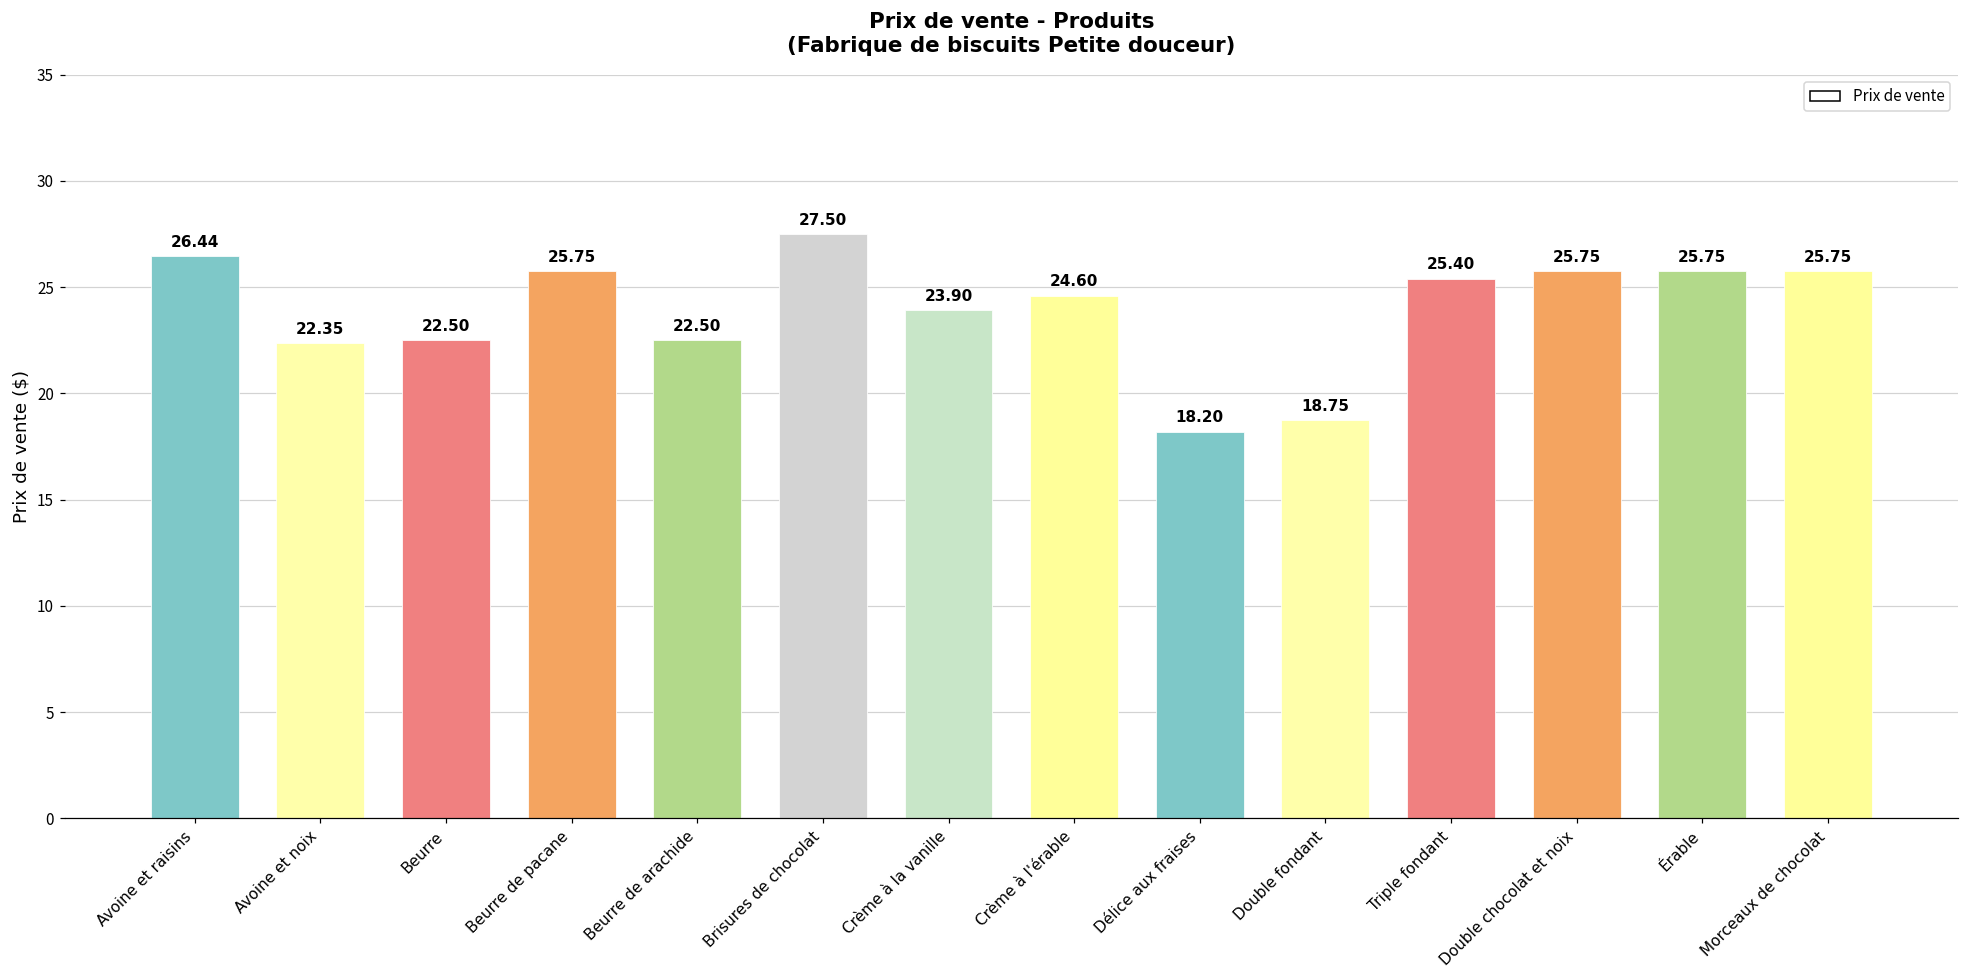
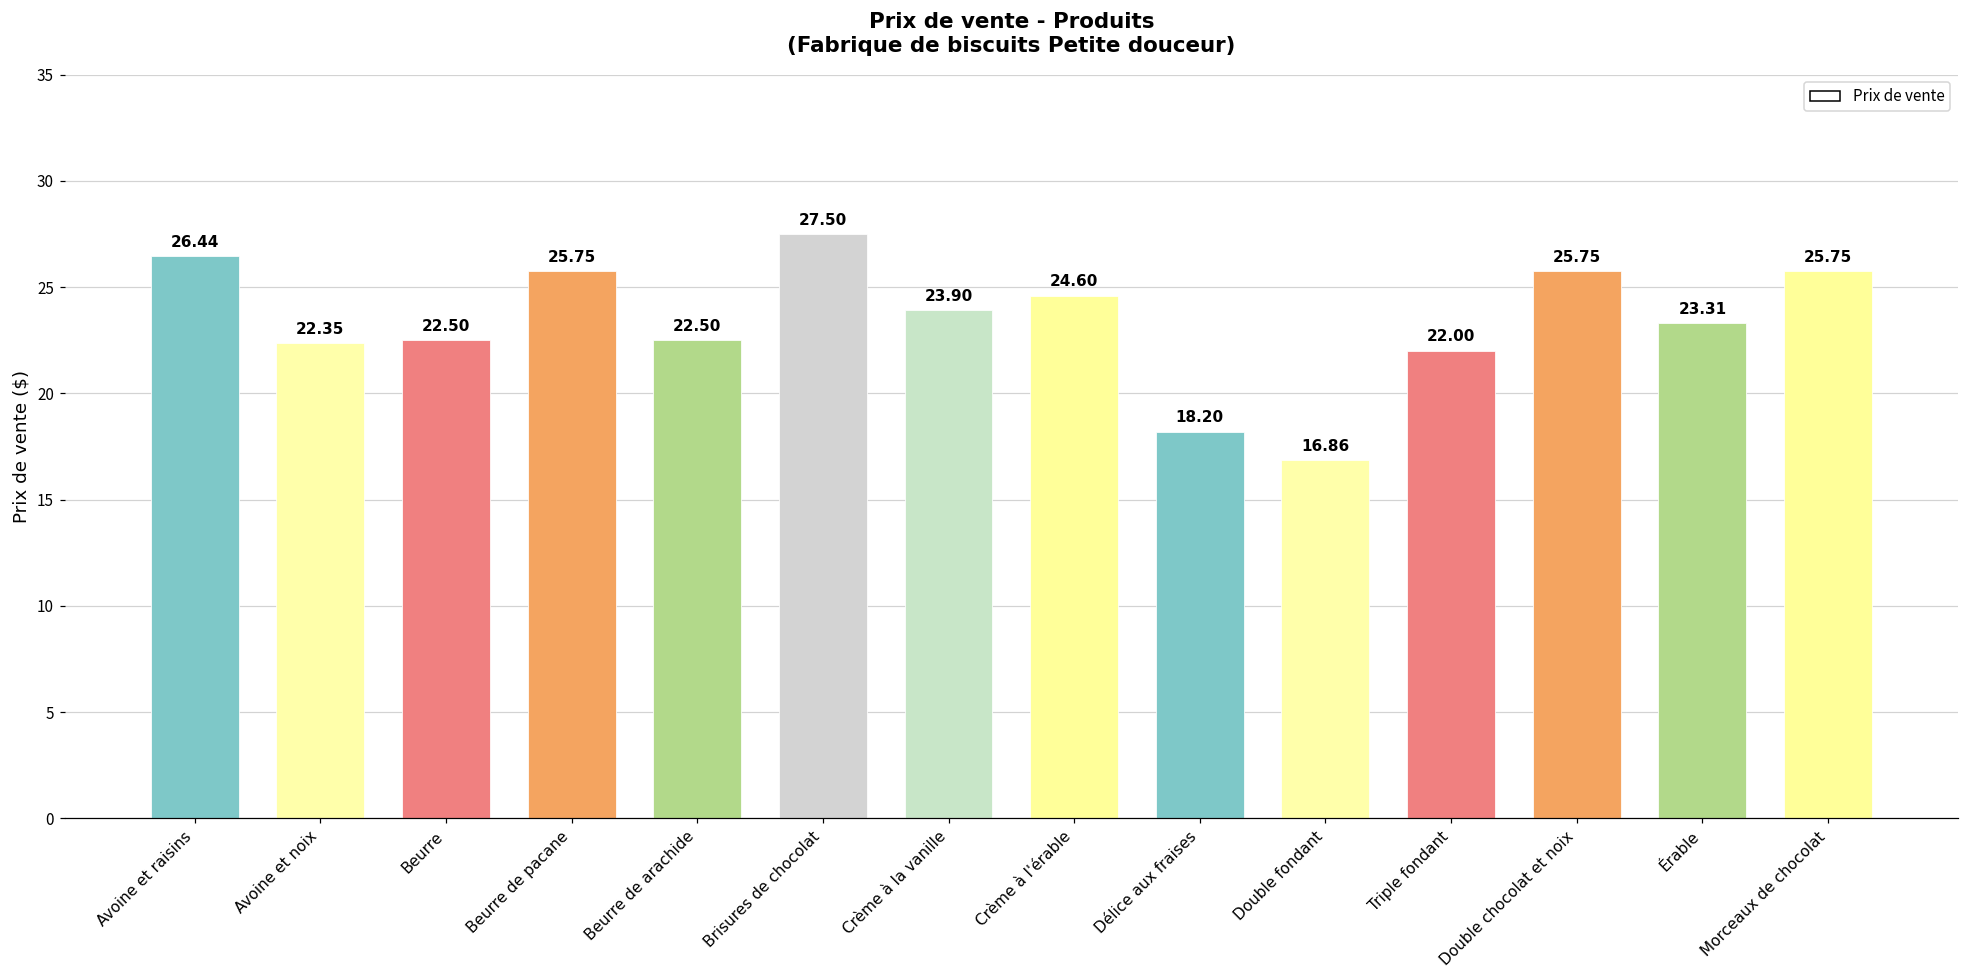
  {
    "Avoine et raisins": 26.44,
    "Avoine et noix": 22.35,
    "Beurre": 22.50,
    "Beurre de pacane": 25.75,
    "Beurre de arachide": 22.50,
    "Brisures de chocolat": 27.50,
    "Crème à la vanille": 23.90,
    "Crème à l'érable": 24.60,
    "Délice aux fraises": 18.20,
-   "Double fondant": 18.75,
-   "Triple fondant": 25.40,
+   "Double fondant": 16.86,
+   "Triple fondant": 22.00,
    "Double chocolat et noix": 25.75,
-   "Érable": 25.75,
+   "Érable": 23.31,
    "Morceaux de chocolat": 25.75
  }
